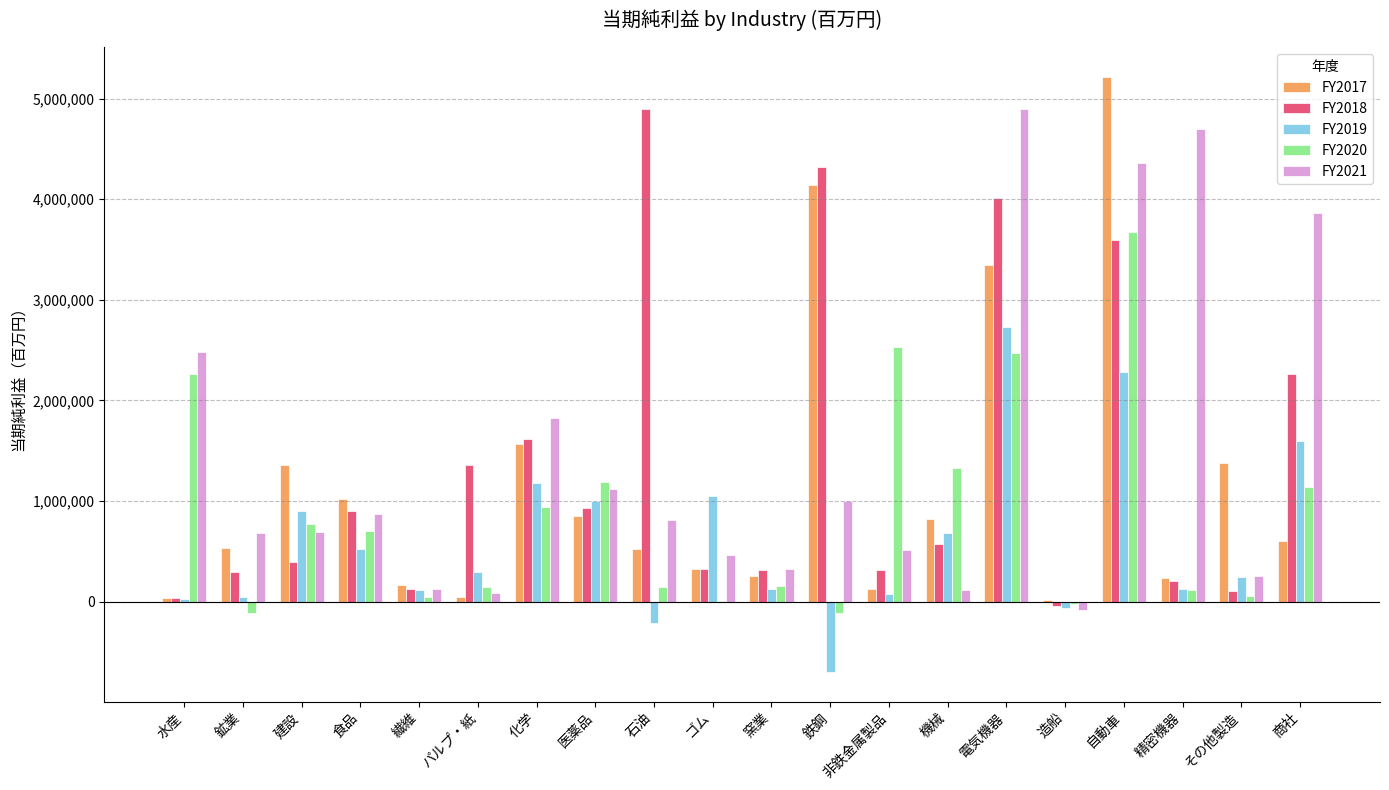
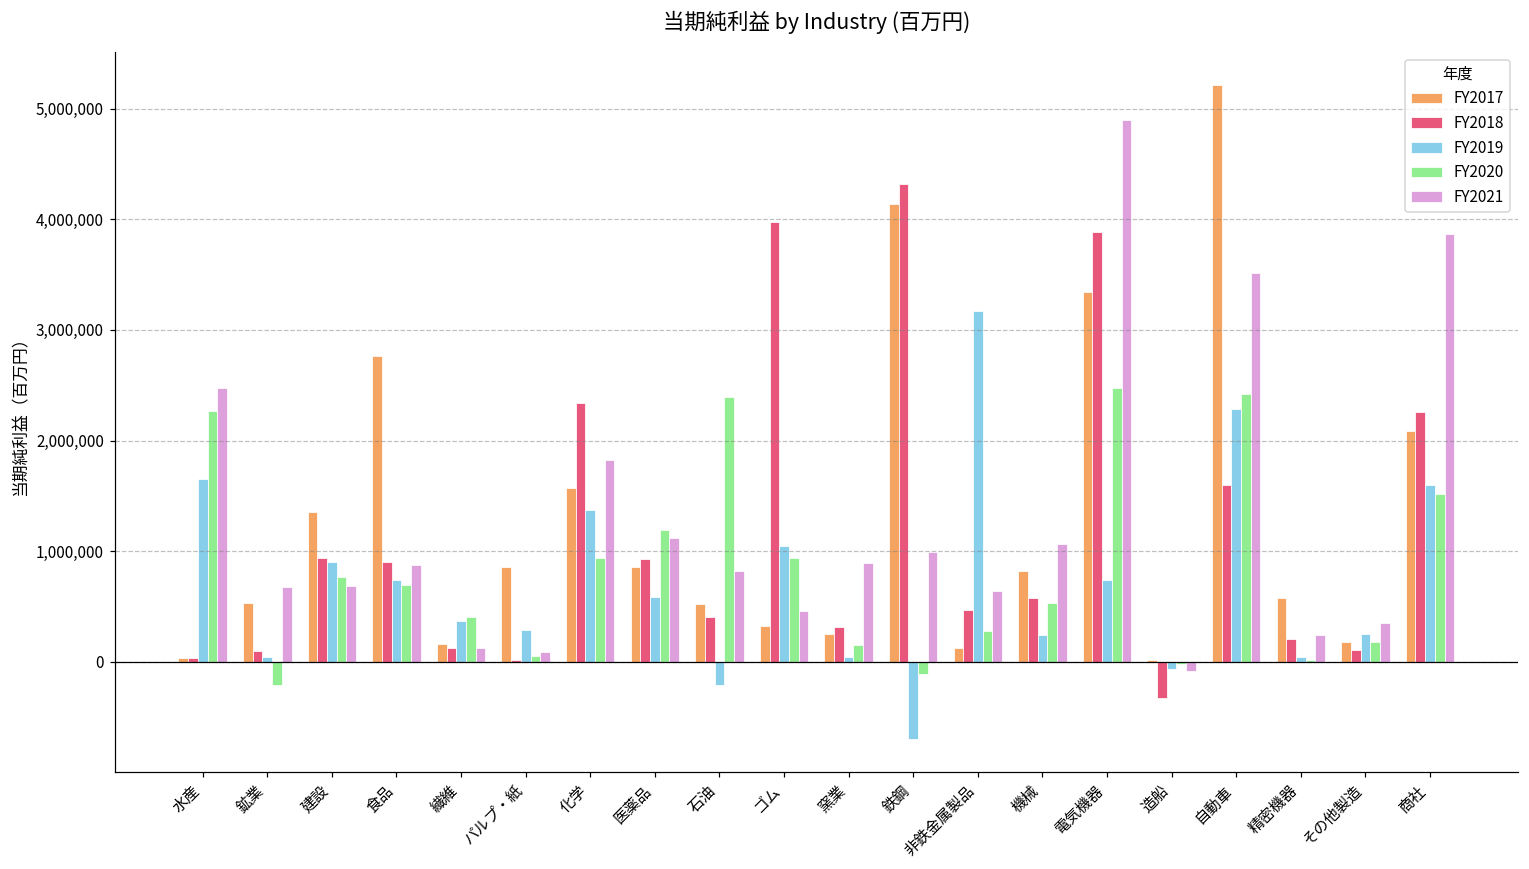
  {
    "FY2017": {
      "水産": "30,000",
      "鉱業": "540,000",
      "建設": "1,360,000",
-     "食品": "1,020,000",
+     "食品": "2,760,000",
      "繊維": "160,000",
-     "パルプ・紙": "40,000",
+     "パルプ・紙": "850,000",
      "化学": "1,570,000",
      "医薬品": "850,000",
      "石油": "520,000",
      "ゴム": "330,000",
      "窯業": "250,000",
      "鉄鋼": "4,140,000",
      "非鉄金属製品": "130,000",
      "機械": "820,000",
      "電気機器": "3,350,000",
      "自動車": "5,210,000",
-     "精密機器": "230,000",
-     "その他製造": "1,370,000",
-     "商社": "600,000"
+     "精密機器": "570,000",
+     "その他製造": "180,000",
+     "商社": "2,090,000"
    },
    "FY2018": {
      "水産": "30,000",
-     "鉱業": "290,000",
-     "建設": "390,000",
+     "鉱業": "100,000",
+     "建設": "940,000",
      "食品": "900,000",
      "繊維": "130,000",
-     "パルプ・紙": "1,360,000",
-     "化学": "1,620,000",
+     "パルプ・紙": "20,000",
+     "化学": "2,340,000",
      "医薬品": "930,000",
-     "石油": "4,900,000",
-     "ゴム": "330,000",
+     "石油": "400,000",
+     "ゴム": "3,970,000",
      "窯業": "310,000",
      "鉄鋼": "4,320,000",
-     "非鉄金属製品": "310,000",
+     "非鉄金属製品": "470,000",
      "機械": "570,000",
-     "電気機器": "4,020,000",
-     "造船": "-40,000",
-     "自動車": "3,590,000",
+     "電気機器": "3,880,000",
+     "造船": "-320,000",
+     "自動車": "1,600,000",
      "精密機器": "210,000",
      "その他製造": "110,000",
      "商社": "2,260,000"
    },
    "FY2019": {
-     "水産": "30,000",
+     "水産": "1,650,000",
      "鉱業": "40,000",
      "建設": "900,000",
-     "食品": "520,000",
-     "繊維": "120,000",
+     "食品": "740,000",
+     "繊維": "370,000",
      "パルプ・紙": "290,000",
-     "化学": "1,180,000",
-     "医薬品": "1,010,000",
+     "化学": "1,370,000",
+     "医薬品": "590,000",
      "石油": "-210,000",
      "ゴム": "1,050,000",
-     "窯業": "120,000",
+     "窯業": "50,000",
      "鉄鋼": "-700,000",
-     "非鉄金属製品": "80,000",
-     "機械": "680,000",
-     "電気機器": "2,730,000",
+     "非鉄金属製品": "3,170,000",
+     "機械": "240,000",
+     "電気機器": "740,000",
      "造船": "-70,000",
      "自動車": "2,280,000",
-     "精密機器": "120,000",
+     "精密機器": "40,000",
      "その他製造": "250,000",
      "商社": "1,600,000"
    },
    "FY2020": {
      "水産": "2,260,000",
-     "鉱業": "-110,000",
+     "鉱業": "-210,000",
      "建設": "770,000",
      "食品": "700,000",
-     "繊維": "50,000",
-     "パルプ・紙": "140,000",
+     "繊維": "400,000",
+     "パルプ・紙": "50,000",
      "化学": "940,000",
      "医薬品": "1,190,000",
-     "石油": "150,000",
-     "ゴム": "0",
+     "石油": "2,400,000",
+     "ゴム": "940,000",
      "窯業": "160,000",
      "鉄鋼": "-110,000",
-     "非鉄金属製品": "2,530,000",
-     "機械": "1,330,000",
+     "非鉄金属製品": "280,000",
+     "機械": "530,000",
      "電気機器": "2,470,000",
-     "自動車": "3,680,000",
-     "精密機器": "110,000",
-     "その他製造": "50,000",
-     "商社": "1,140,000"
+     "自動車": "2,420,000",
+     "精密機器": "20,000",
+     "その他製造": "180,000",
+     "商社": "1,520,000"
    },
    "FY2021": {
      "水産": "2,480,000",
      "鉱業": "680,000",
      "建設": "690,000",
      "食品": "880,000",
      "繊維": "120,000",
      "パルプ・紙": "90,000",
      "化学": "1,830,000",
      "医薬品": "1,120,000",
      "石油": "820,000",
      "ゴム": "460,000",
-     "窯業": "320,000",
+     "窯業": "890,000",
      "鉄鋼": "1,000,000",
-     "非鉄金属製品": "510,000",
-     "機械": "110,000",
+     "非鉄金属製品": "640,000",
+     "機械": "1,070,000",
      "電気機器": "4,900,000",
      "造船": "-80,000",
-     "自動車": "4,360,000",
-     "精密機器": "4,700,000",
-     "その他製造": "250,000",
+     "自動車": "3,520,000",
+     "精密機器": "240,000",
+     "その他製造": "350,000",
      "商社": "3,870,000"
    }
  }
